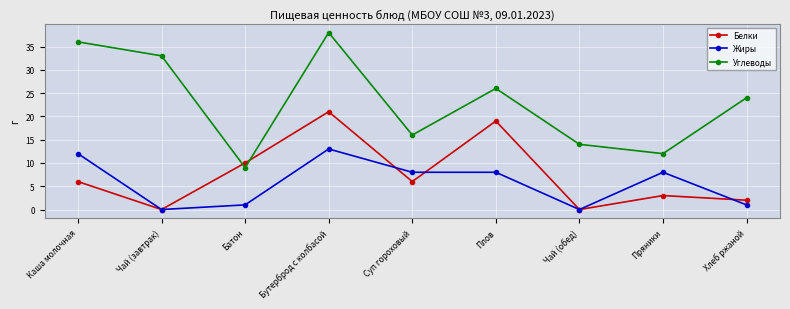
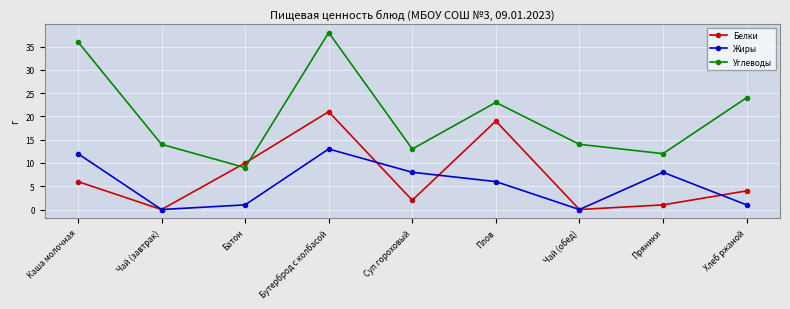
  {
    "Белки": {
      "Каша молочная": 6,
      "Батон": 10,
      "Бутерброд с колбасой": 21,
-     "Суп гороховый": 6,
+     "Суп гороховый": 2,
      "Плов": 19,
-     "Пряники": 3,
-     "Хлеб ржаной": 2
+     "Пряники": 1,
+     "Хлеб ржаной": 4
    },
    "Жиры": {
      "Каша молочная": 12,
      "Батон": 1,
      "Бутерброд с колбасой": 13,
      "Суп гороховый": 8,
-     "Плов": 8,
+     "Плов": 6,
      "Пряники": 8,
      "Хлеб ржаной": 1
    },
    "Углеводы": {
      "Каша молочная": 36,
-     "Чай (завтрак)": 33,
+     "Чай (завтрак)": 14,
      "Батон": 9,
      "Бутерброд с колбасой": 38,
-     "Суп гороховый": 16,
-     "Плов": 26,
+     "Суп гороховый": 13,
+     "Плов": 23,
      "Чай (обед)": 14,
      "Пряники": 12,
      "Хлеб ржаной": 24
    }
  }
